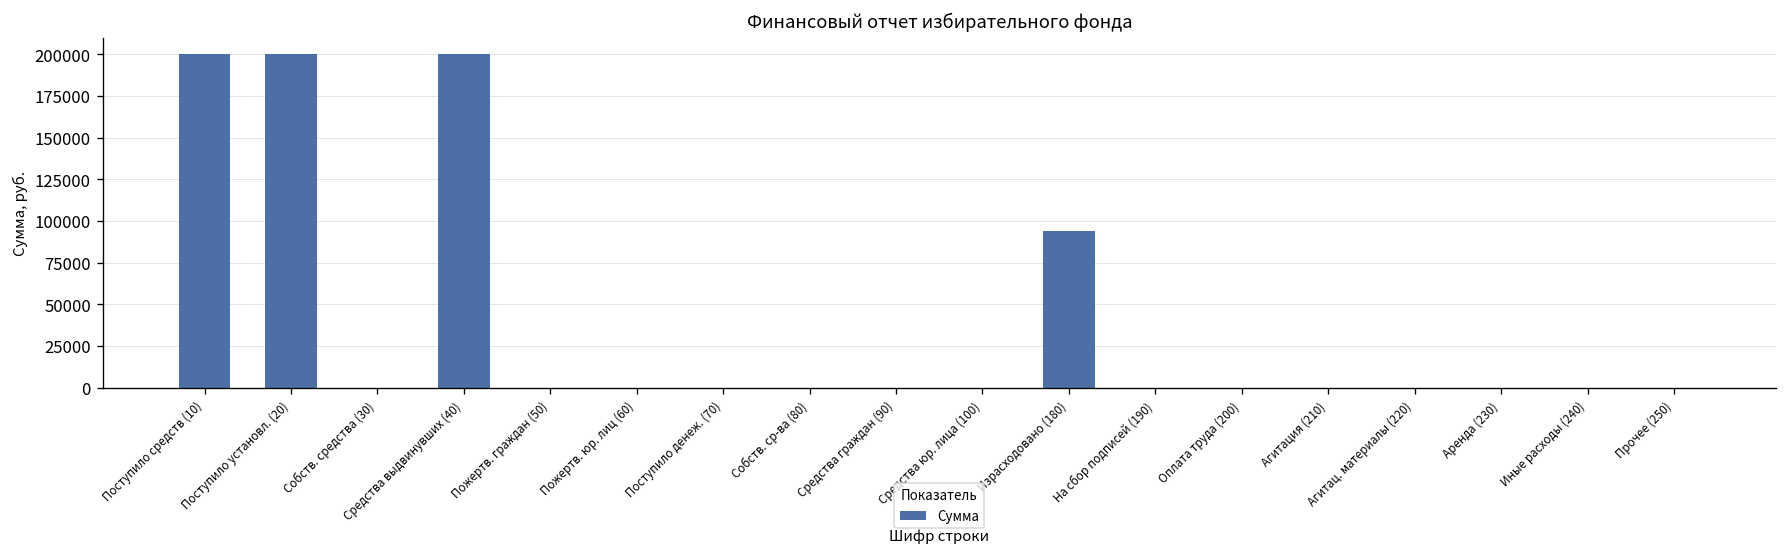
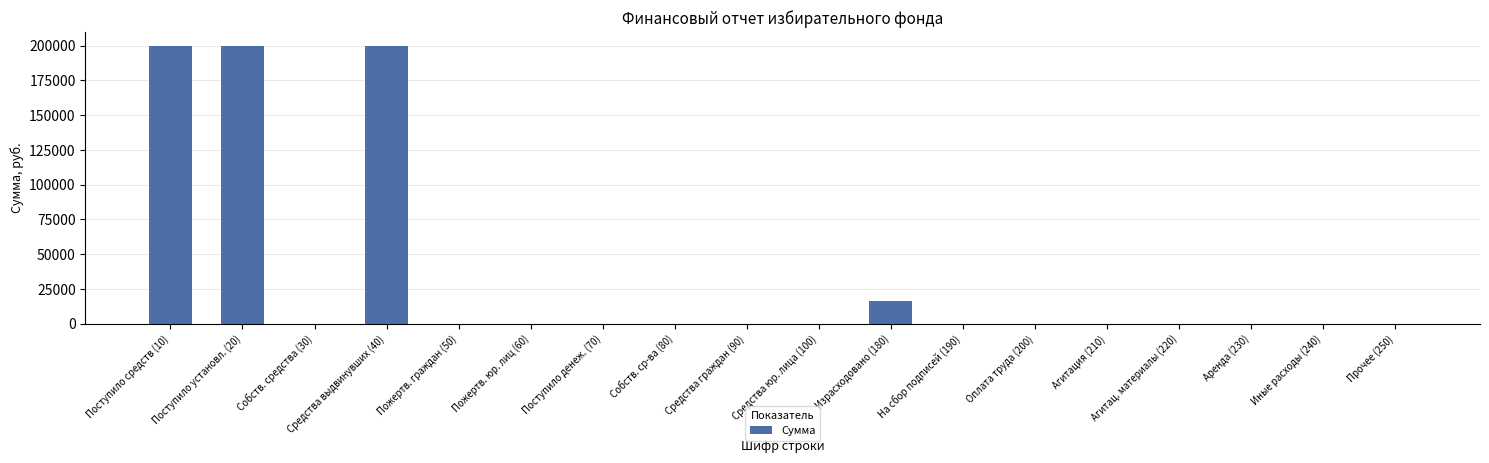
  {
    "Поступило средств (10)": 200000,
    "Поступило установл. (20)": 200000,
    "Собств. средства (30)": 0,
    "Средства выдвинувших (40)": 200000,
    "Пожертв. граждан (50)": 0,
    "Пожертв. юр. лиц (60)": 0,
    "Поступило денеж. (70)": 0,
    "Собств. ср-ва (80)": 0,
    "Средства граждан (90)": 0,
    "Средства юр. лица (100)": 0,
-   "Израсходовано (180)": 94000,
+   "Израсходовано (180)": 17000,
    "На сбор подписей (190)": 0,
    "Оплата труда (200)": 0,
    "Агитация (210)": 0,
    "Агитац. материалы (220)": 0,
    "Аренда (230)": 0,
    "Иные расходы (240)": 0,
    "Прочее (250)": 0
  }
